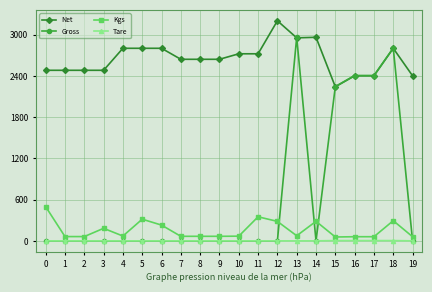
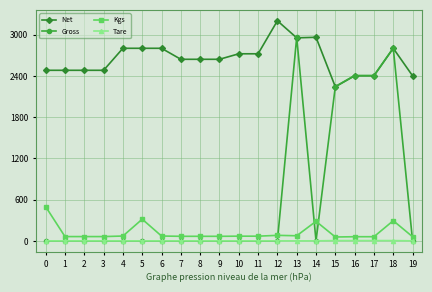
  {
    "Kgs": {
      "0": 500,
      "1": 100,
      "2": 100,
-     "3": 200,
+     "3": 100,
      "4": 100,
      "5": 300,
-     "6": 200,
+     "6": 100,
      "7": 100,
      "8": 100,
      "9": 100,
      "10": 100,
-     "11": 400,
-     "12": 300,
+     "11": 100,
+     "12": 100,
      "13": 100,
      "14": 300,
      "15": 100,
      "16": 100,
      "17": 100,
      "18": 300,
      "19": 100
    },
    "Tare": {
      "13": 0,
      "15": 0,
      "16": 0,
      "17": 0,
      "18": 0
    }
  }
